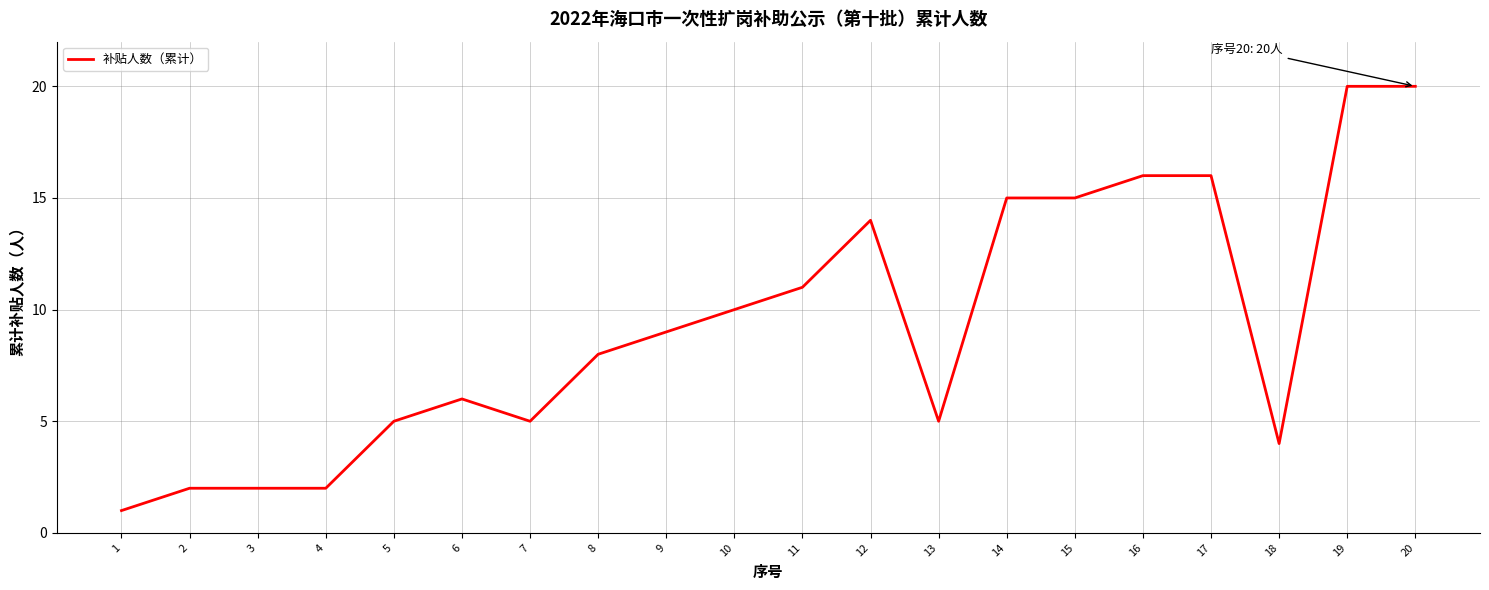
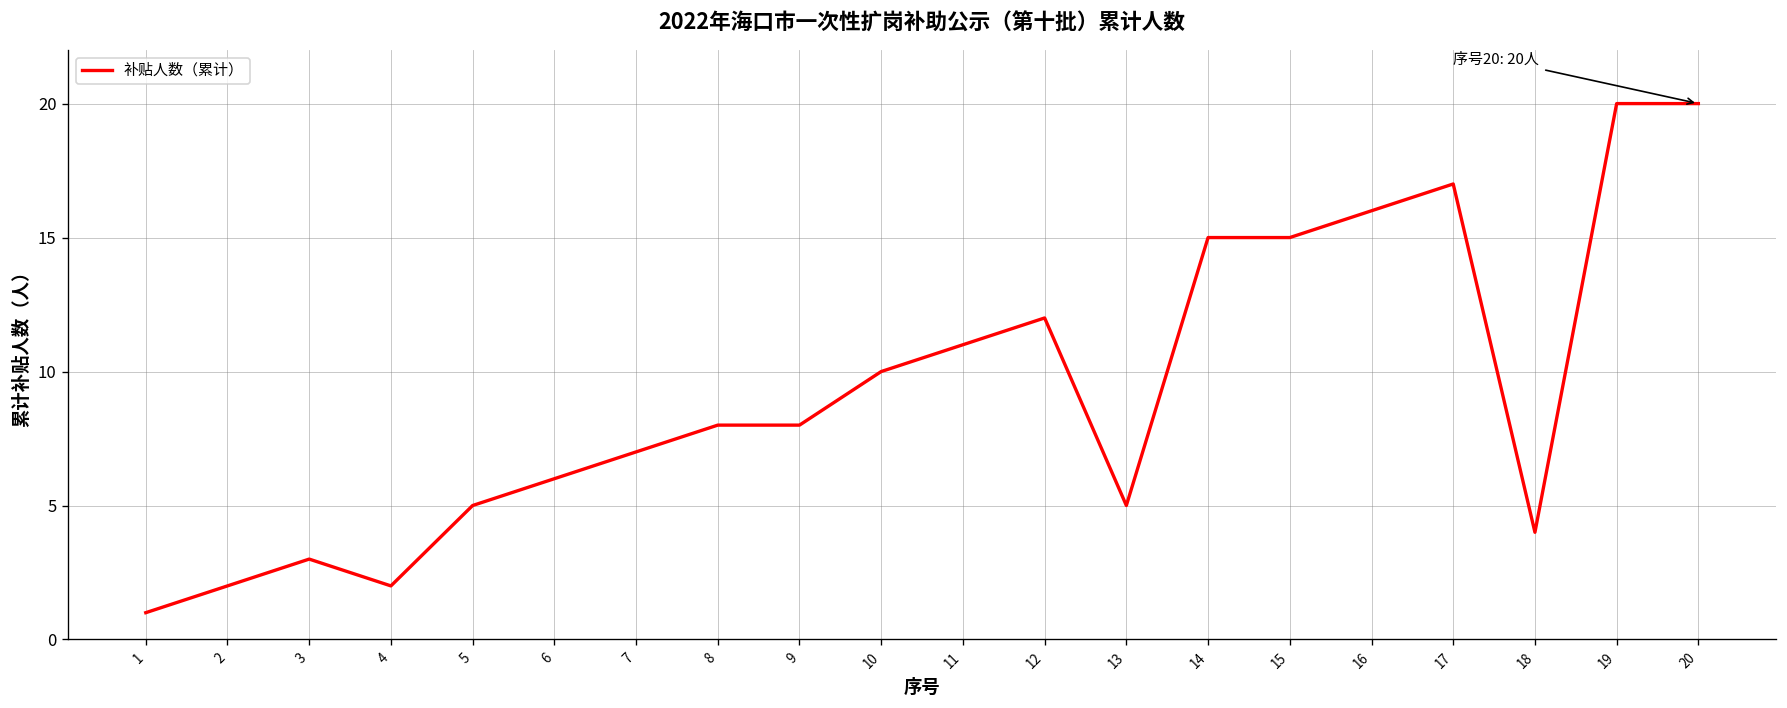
  {
    "1": 1,
    "2": 2,
-   "3": 2,
+   "3": 3,
    "4": 2,
    "5": 5,
    "6": 6,
-   "7": 5,
+   "7": 7,
    "8": 8,
-   "9": 9,
+   "9": 8,
    "10": 10,
    "11": 11,
-   "12": 14,
+   "12": 12,
    "13": 5,
    "14": 15,
    "15": 15,
    "16": 16,
-   "17": 16,
+   "17": 17,
    "18": 4,
    "20": 20
  }
